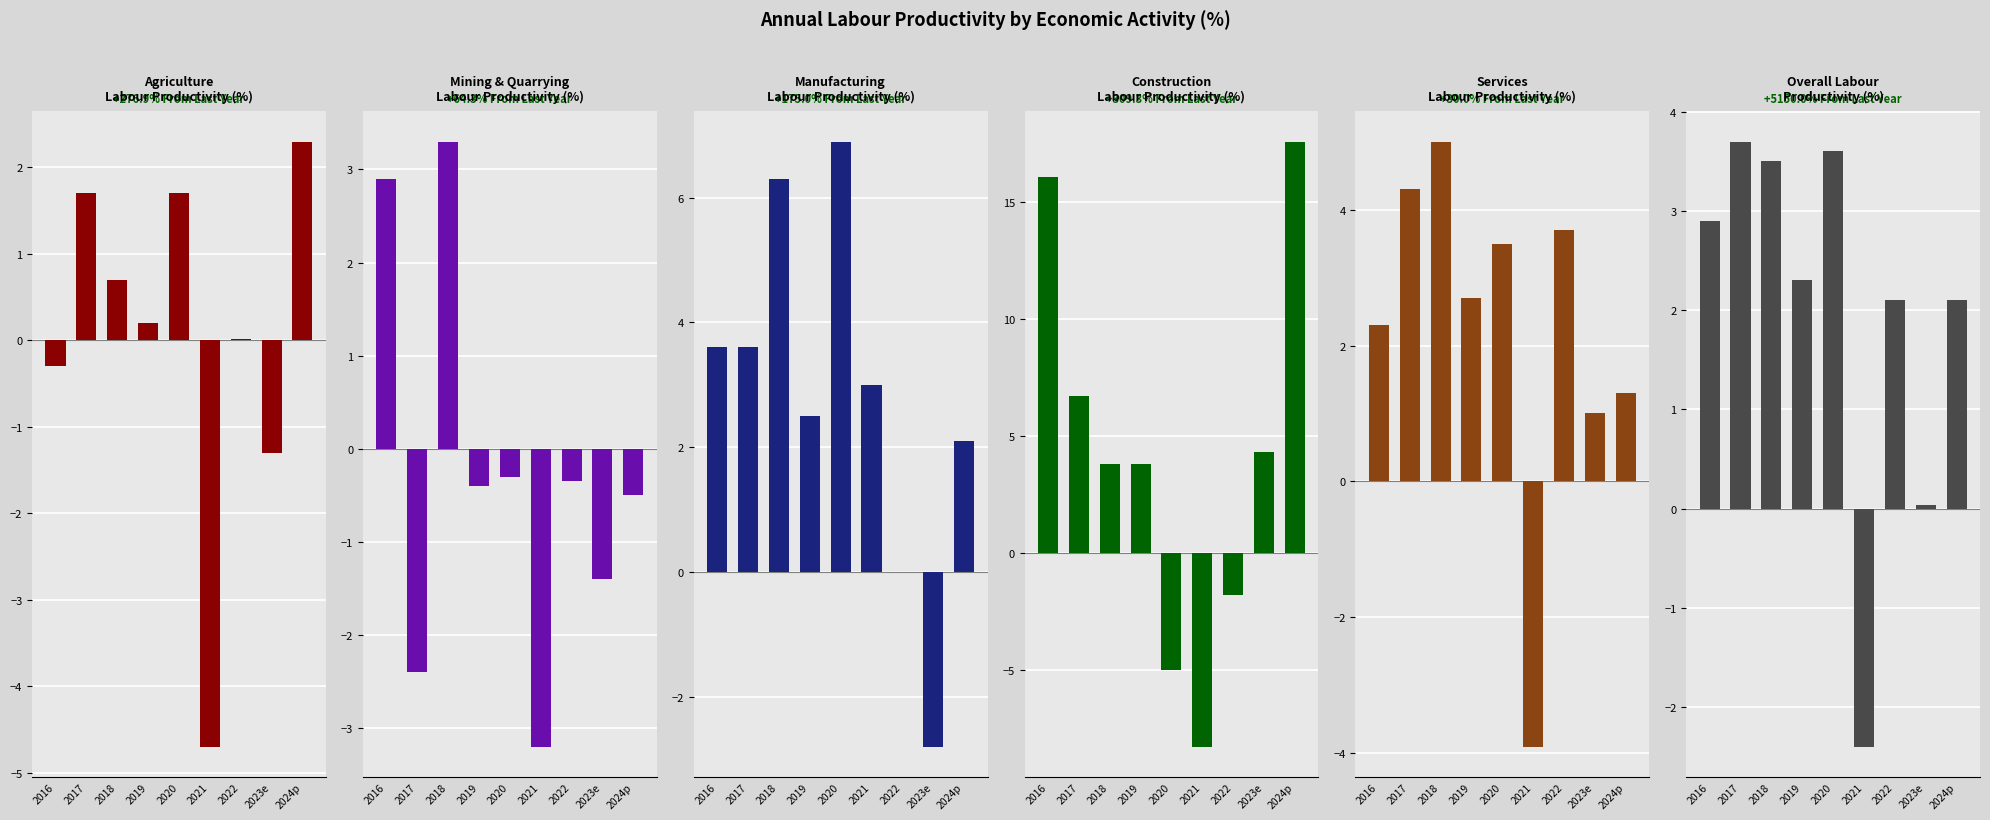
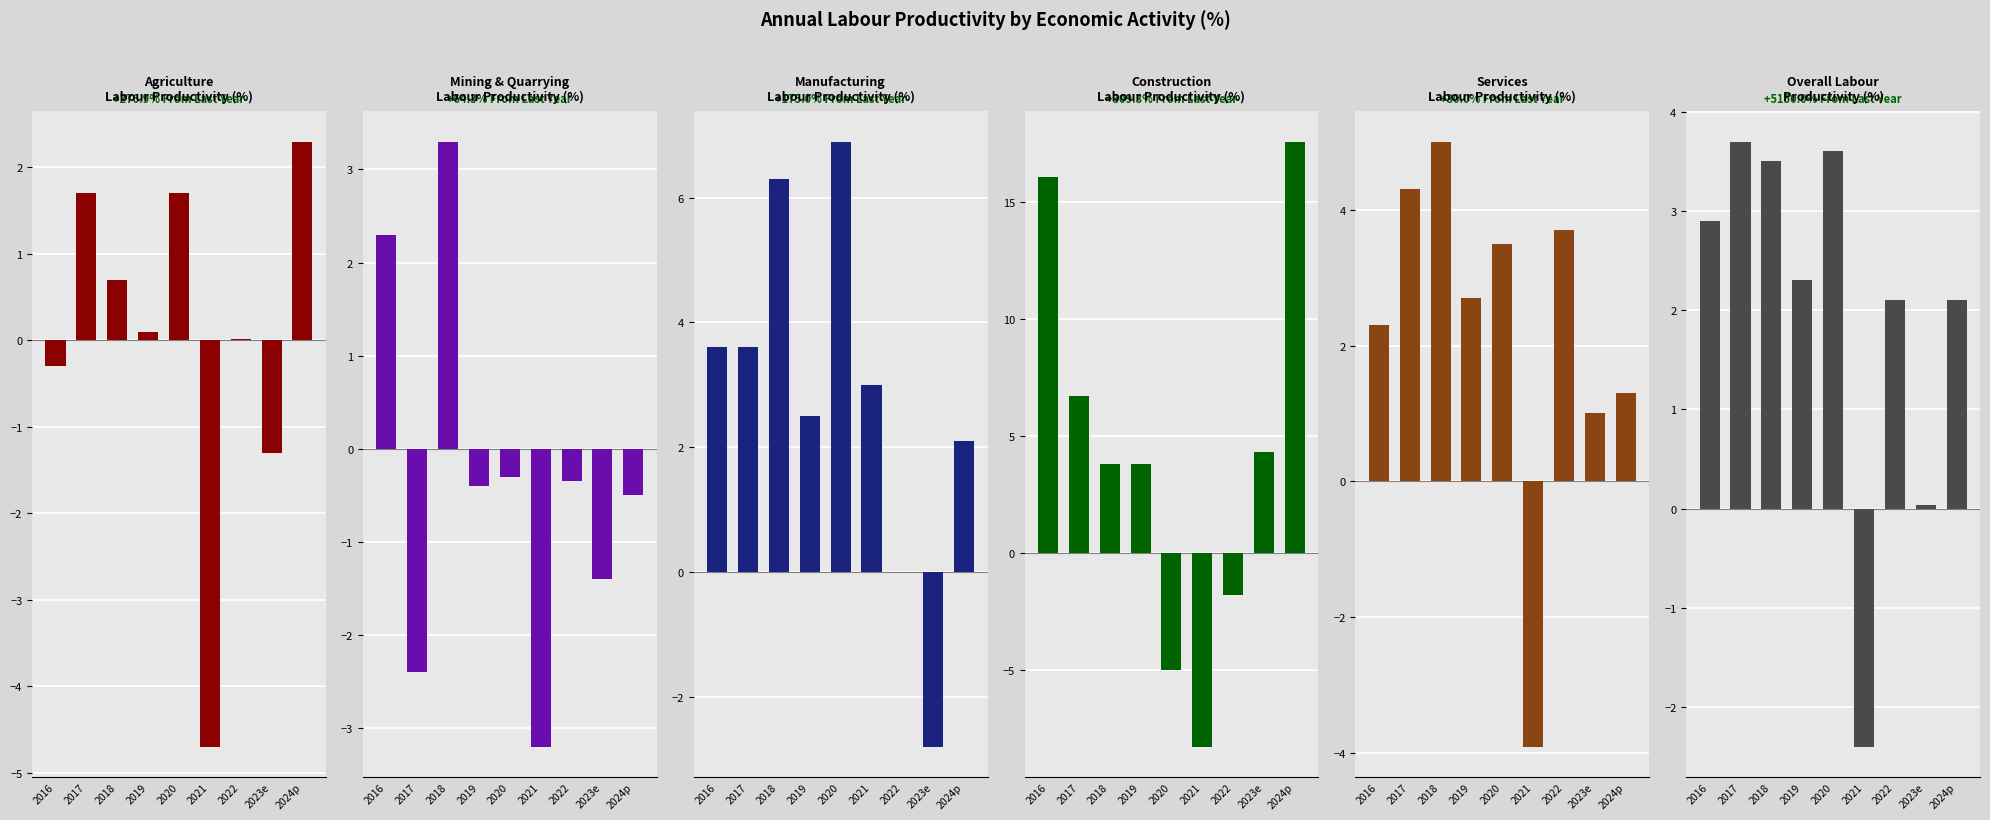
  {
    "Agriculture Labour Productivity (%)": {
      "2016": -0.3,
      "2017": 1.7,
      "2018": 0.7,
-     "2019": 0.2,
+     "2019": 0.1,
      "2020": 1.7,
      "2021": -4.7,
      "2023e": -1.3,
      "2024p": 2.3
    },
    "Mining & Quarrying Labour Productivity (%)": {
-     "2016": 2.9,
+     "2016": 2.3,
      "2017": -2.4,
      "2018": 3.3,
      "2019": -0.4,
      "2020": -0.3,
      "2021": -3.2,
      "2022": -0.4,
      "2023e": -1.4,
      "2024p": -0.5
    },
    "Manufacturing Labour Productivity (%)": {
      "2016": 3.6,
      "2017": 3.6,
      "2018": 6.3,
      "2019": 2.5,
      "2020": 6.9,
      "2021": 3.0,
      "2023e": -2.8,
      "2024p": 2.1
    },
    "Construction Labour Productivity (%)": {
      "2016": 16.1,
      "2017": 6.7,
      "2018": 3.8,
      "2019": 3.8,
      "2020": -5.0,
      "2021": -8.3,
      "2022": -1.8,
      "2023e": 4.3,
      "2024p": 17.6
    },
    "Services Labour Productivity (%)": {
      "2016": 2.3,
      "2017": 4.3,
      "2018": 5.0,
      "2019": 2.7,
      "2020": 3.5,
      "2021": -3.9,
      "2022": 3.7,
      "2023e": 1.0,
      "2024p": 1.3
    },
    "Overall Labour Productivity (%)": {
      "2016": 2.9,
      "2017": 3.7,
      "2018": 3.5,
      "2019": 2.3,
      "2020": 3.6,
      "2021": -2.4,
      "2022": 2.1,
      "2023e": 0.0,
      "2024p": 2.1
    }
  }
